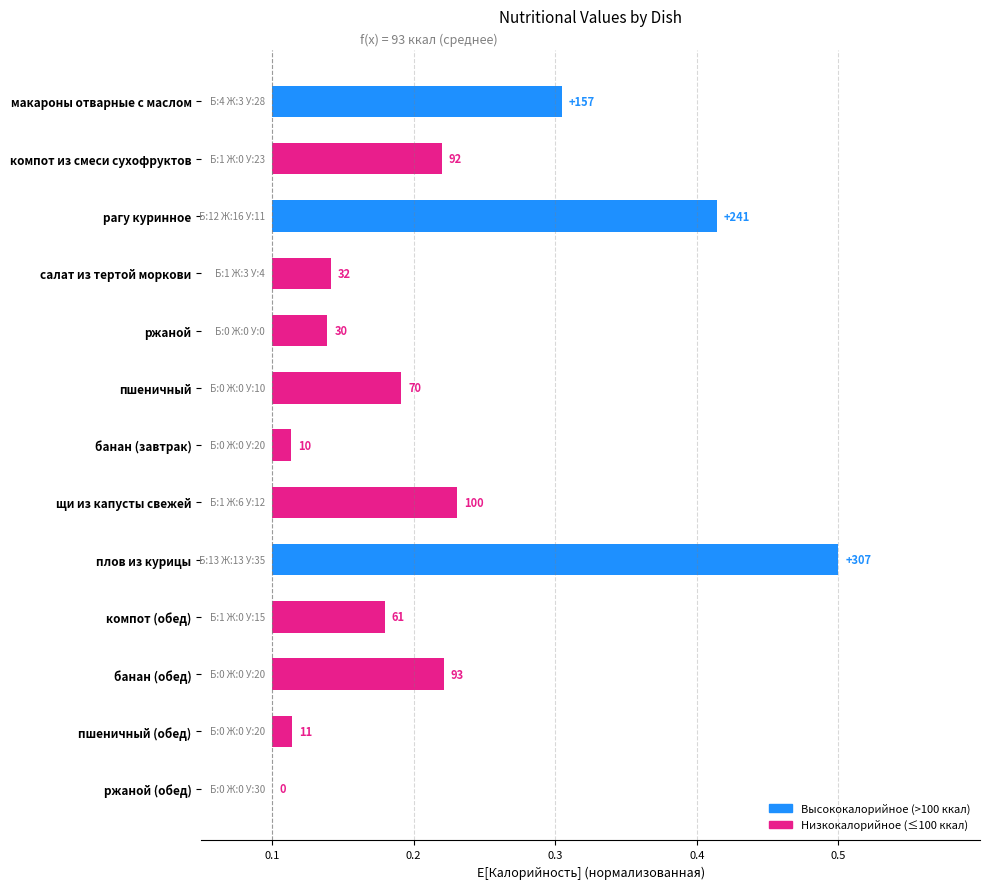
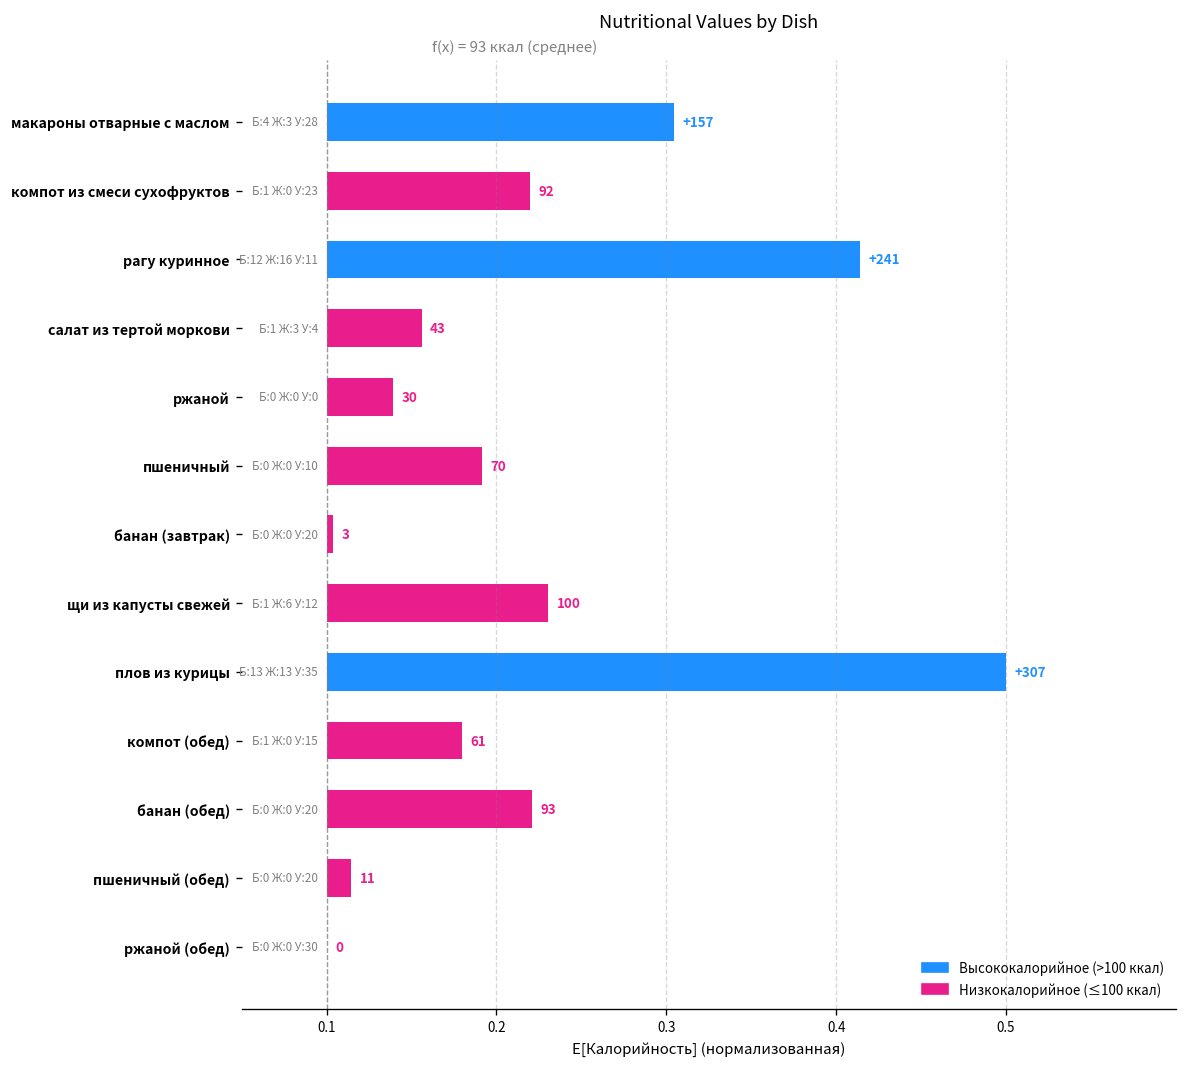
  {
-   "салат из тертой моркови": 32,
-   "банан (завтрак)": 10,
+   "салат из тертой моркови": 43,
+   "банан (завтрак)": 3,
    "ржаной (обед)": 0
  }
